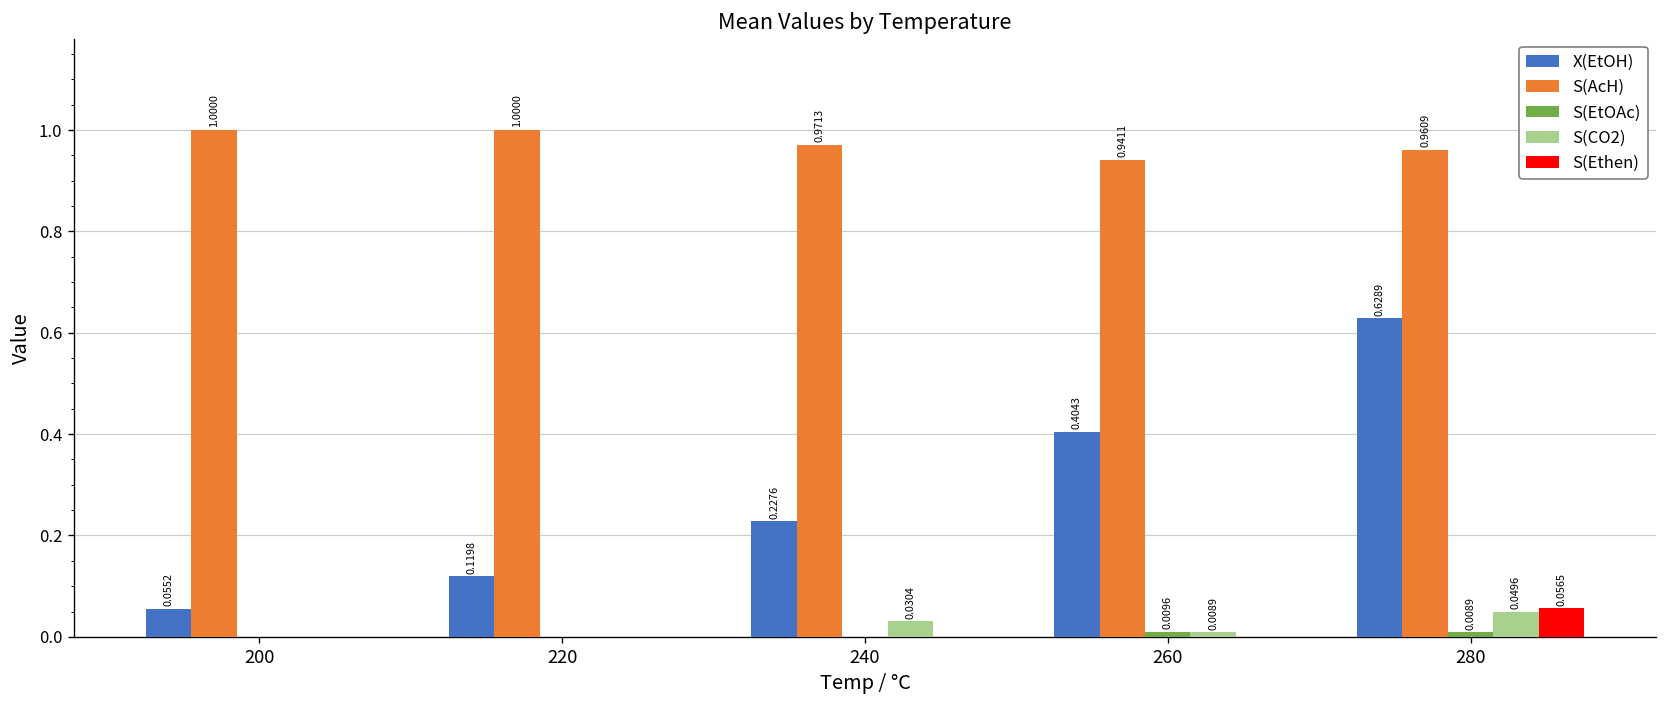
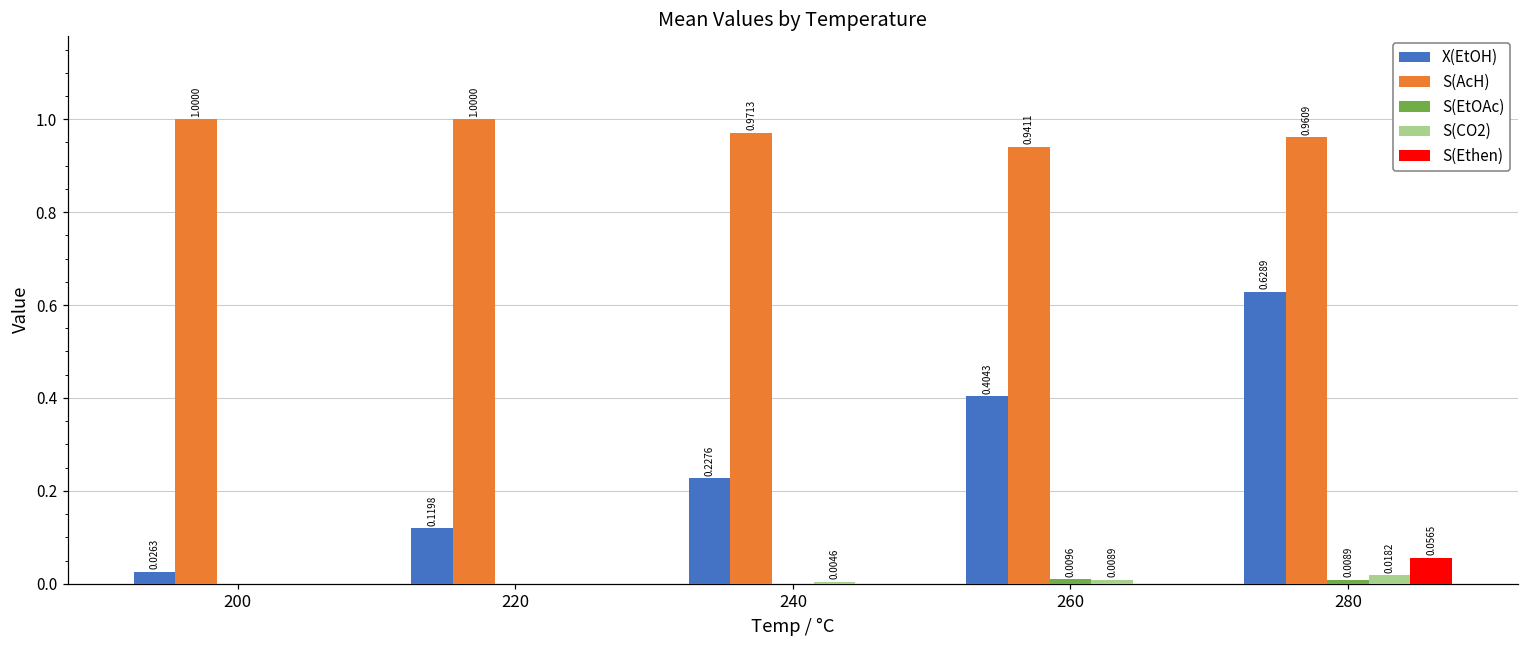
  {
    "X(EtOH)": {
-     "200": 0.0552,
+     "200": 0.0263,
      "220": 0.1198,
      "240": 0.2276,
      "260": 0.4043,
      "280": 0.6289
    },
    "S(AcH)": {
      "200": 1.0000,
      "220": 1.0000,
      "240": 0.9713,
      "260": 0.9411,
      "280": 0.9609
    },
    "S(EtOAc)": {
      "260": 0.0096,
      "280": 0.0089
    },
    "S(CO2)": {
-     "240": 0.0304,
+     "240": 0.0046,
      "260": 0.0089,
-     "280": 0.0496
+     "280": 0.0182
    },
    "S(Ethen)": {
      "280": 0.0565
    }
  }
